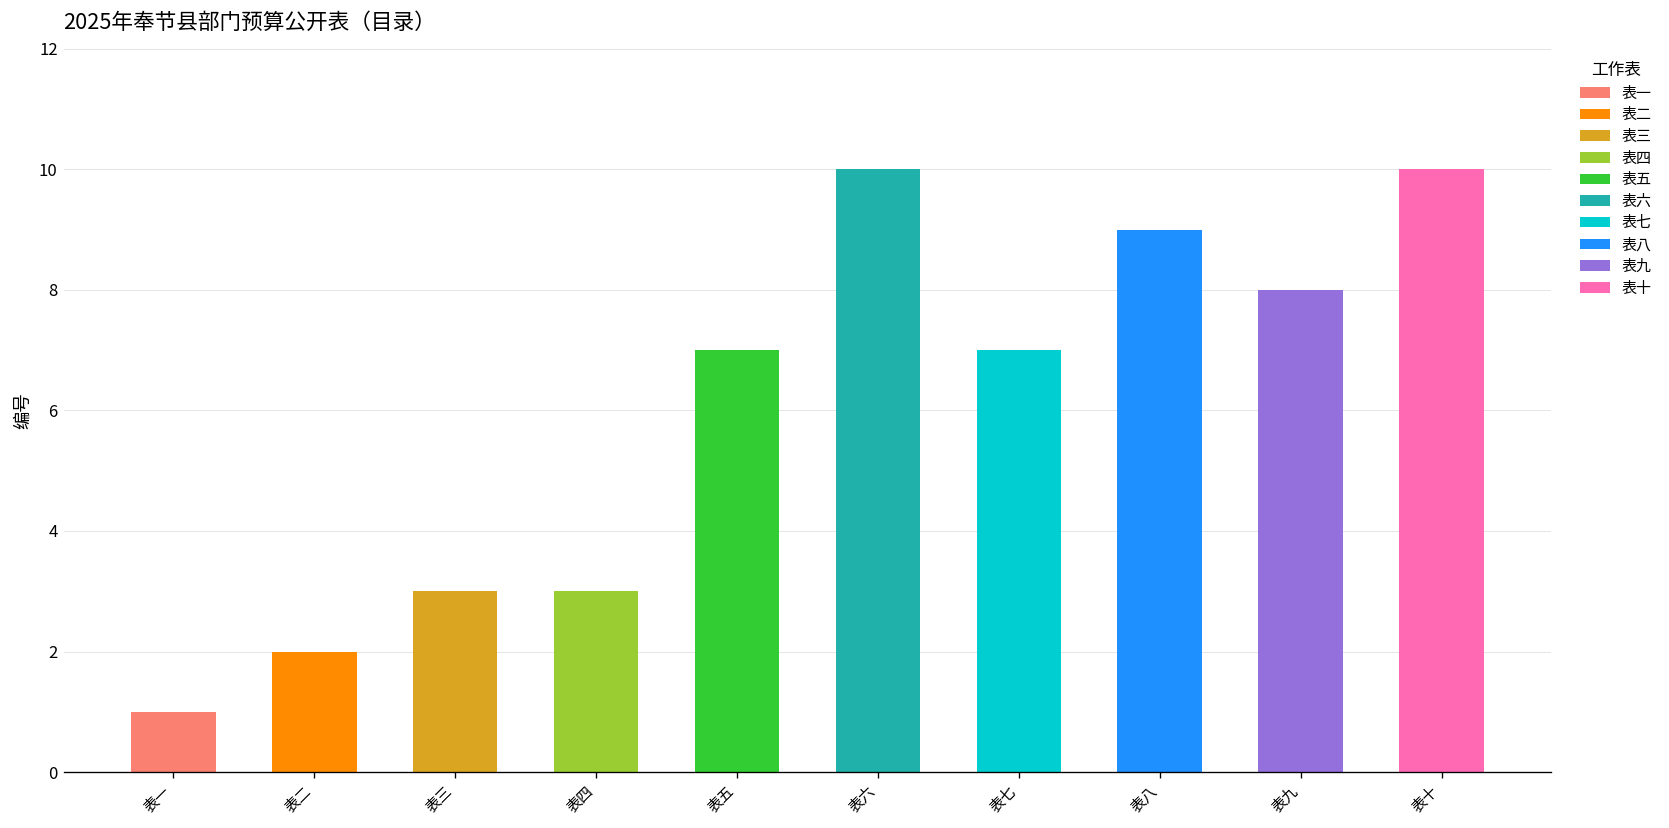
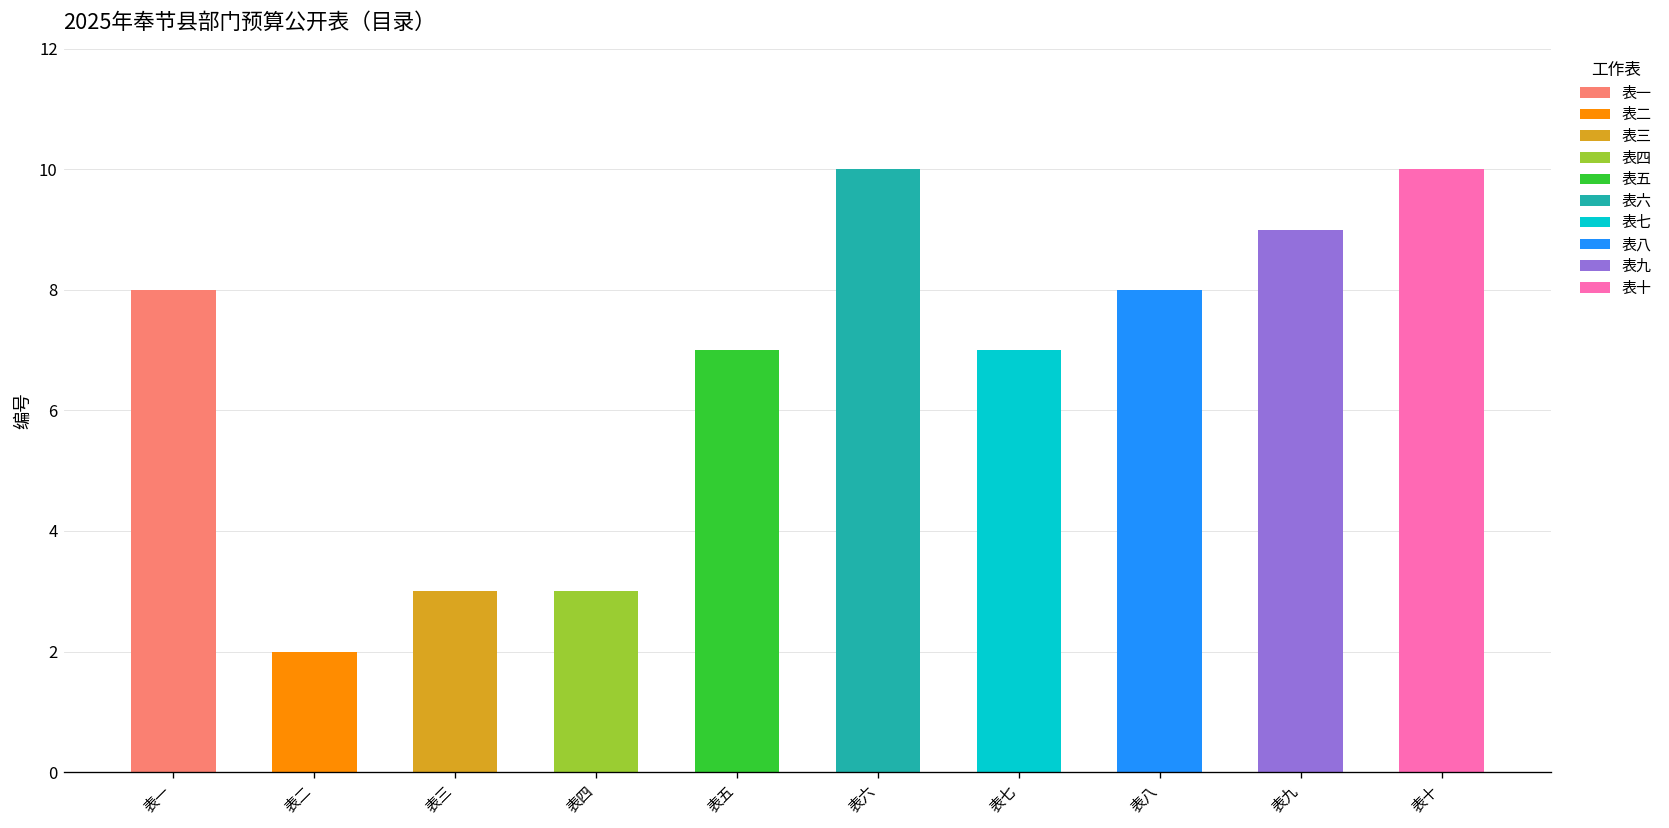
  {
-   "表一": 1,
+   "表一": 8,
    "表二": 2,
    "表三": 3,
    "表四": 3,
    "表五": 7,
    "表六": 10,
    "表七": 7,
-   "表八": 9,
-   "表九": 8,
+   "表八": 8,
+   "表九": 9,
    "表十": 10
  }
